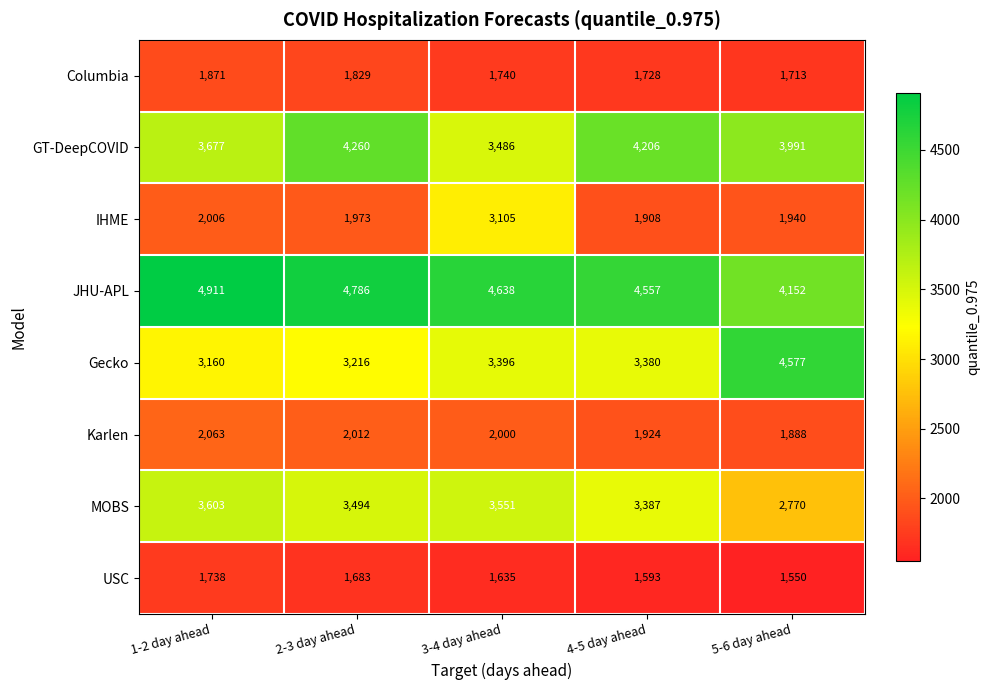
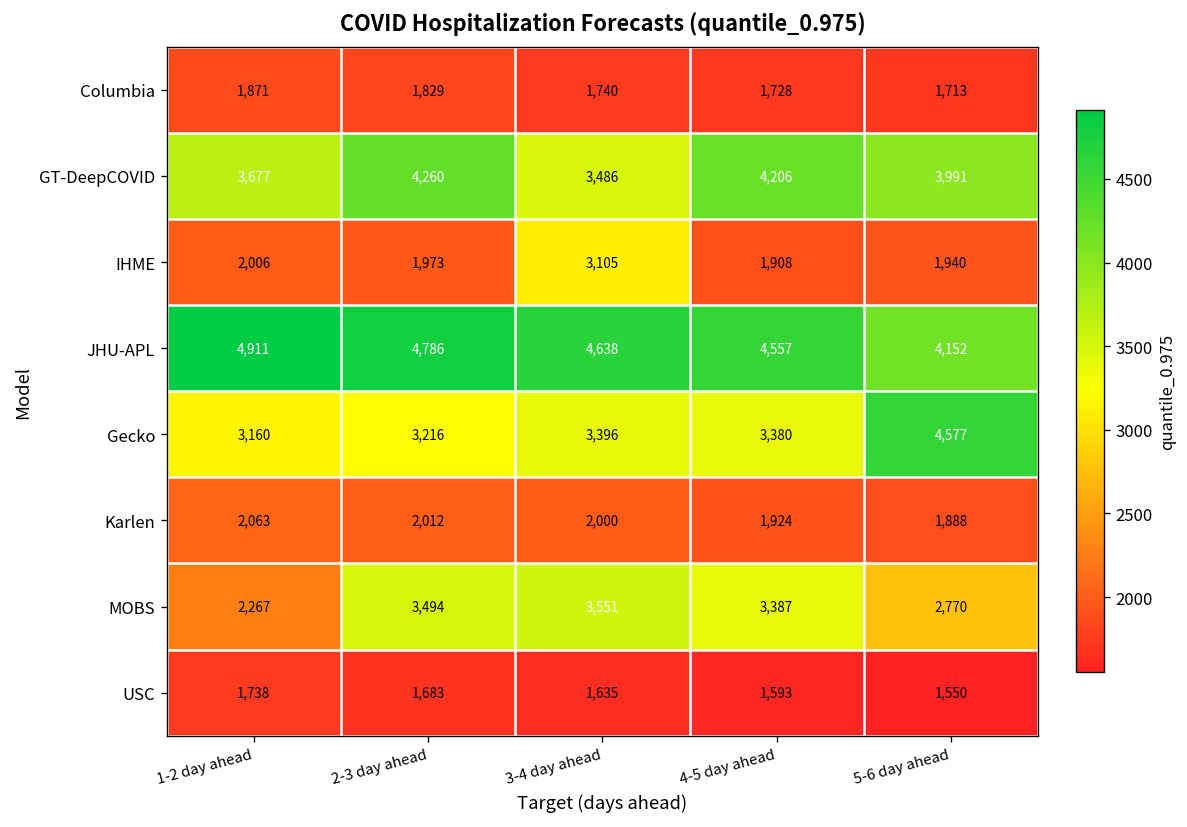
  {
    "Columbia": {
      "1-2 day ahead": "1,871",
      "2-3 day ahead": "1,829",
      "3-4 day ahead": "1,740",
      "4-5 day ahead": "1,728",
      "5-6 day ahead": "1,713"
    },
    "GT-DeepCOVID": {
      "1-2 day ahead": "3,677",
      "2-3 day ahead": "4,260",
      "3-4 day ahead": "3,486",
      "4-5 day ahead": "4,206",
      "5-6 day ahead": "3,991"
    },
    "IHME": {
      "1-2 day ahead": "2,006",
      "2-3 day ahead": "1,973",
      "3-4 day ahead": "3,105",
      "4-5 day ahead": "1,908",
      "5-6 day ahead": "1,940"
    },
    "JHU-APL": {
      "1-2 day ahead": "4,911",
      "2-3 day ahead": "4,786",
      "3-4 day ahead": "4,638",
      "4-5 day ahead": "4,557",
      "5-6 day ahead": "4,152"
    },
    "Gecko": {
      "1-2 day ahead": "3,160",
      "2-3 day ahead": "3,216",
      "3-4 day ahead": "3,396",
      "4-5 day ahead": "3,380",
      "5-6 day ahead": "4,577"
    },
    "Karlen": {
      "1-2 day ahead": "2,063",
      "2-3 day ahead": "2,012",
      "3-4 day ahead": "2,000",
      "4-5 day ahead": "1,924",
      "5-6 day ahead": "1,888"
    },
    "MOBS": {
-     "1-2 day ahead": "3,603",
+     "1-2 day ahead": "2,267",
      "2-3 day ahead": "3,494",
      "3-4 day ahead": "3,551",
      "4-5 day ahead": "3,387",
      "5-6 day ahead": "2,770"
    },
    "USC": {
      "1-2 day ahead": "1,738",
      "2-3 day ahead": "1,683",
      "3-4 day ahead": "1,635",
      "4-5 day ahead": "1,593",
      "5-6 day ahead": "1,550"
    }
  }
